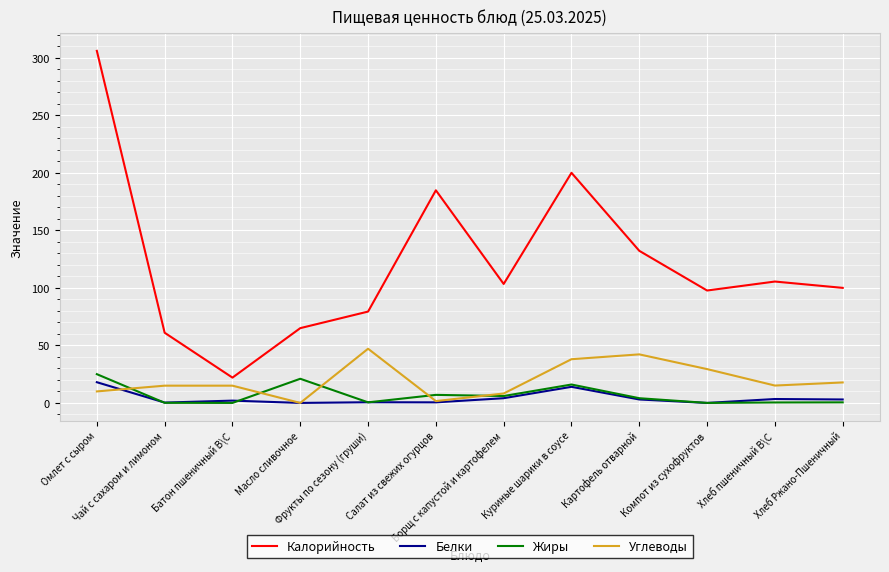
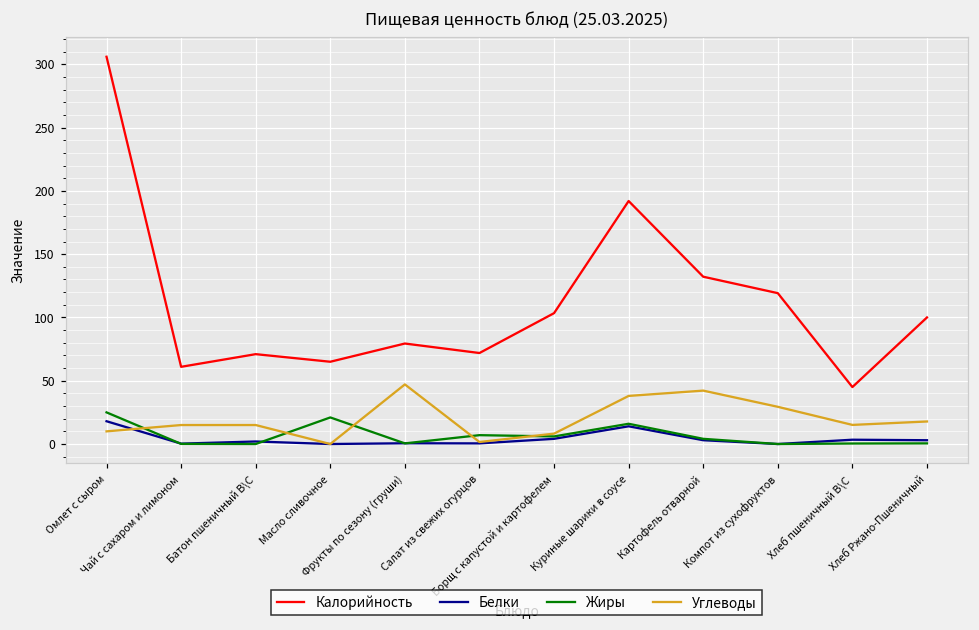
  {
    "Калорийность": {
      "Омлет с сыром": 306,
      "Чай с сахаром и лимоном": 61,
-     "Батон пшеничный В\\С": 22,
+     "Батон пшеничный В\\С": 71,
      "Масло сливочное": 65,
      "Фрукты по сезону (груши)": 79,
-     "Салат из свежих огурцов": 185,
+     "Салат из свежих огурцов": 72,
      "Борщ с капустой и картофелем": 103,
-     "Куриные шарики в соусе": 200,
+     "Куриные шарики в соусе": 192,
      "Картофель отварной": 132,
-     "Компот из сухофруктов": 98,
-     "Хлеб пшеничный В\\С": 106,
+     "Компот из сухофруктов": 119,
+     "Хлеб пшеничный В\\С": 45,
      "Хлеб Ржано-Пшеничный": 100
    },
    "Белки": {
      "Омлет с сыром": 18,
      "Хлеб пшеничный В\\С": 3,
      "Хлеб Ржано-Пшеничный": 3
    },
    "Жиры": {
      "Омлет с сыром": 25,
      "Масло сливочное": 21,
      "Салат из свежих огурцов": 7,
      "Хлеб пшеничный В\\С": 0,
      "Хлеб Ржано-Пшеничный": 1
    },
    "Углеводы": {
      "Омлет с сыром": 10,
      "Чай с сахаром и лимоном": 15,
      "Батон пшеничный В\\С": 15,
      "Фрукты по сезону (груши)": 47,
      "Куриные шарики в соусе": 38,
      "Картофель отварной": 42,
      "Компот из сухофруктов": 29,
      "Хлеб пшеничный В\\С": 15,
      "Хлеб Ржано-Пшеничный": 18
    }
  }
